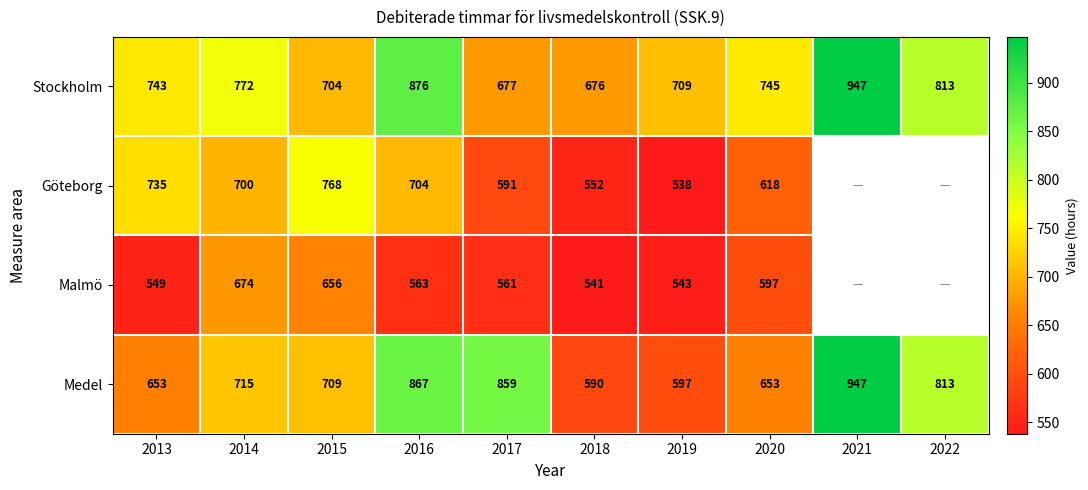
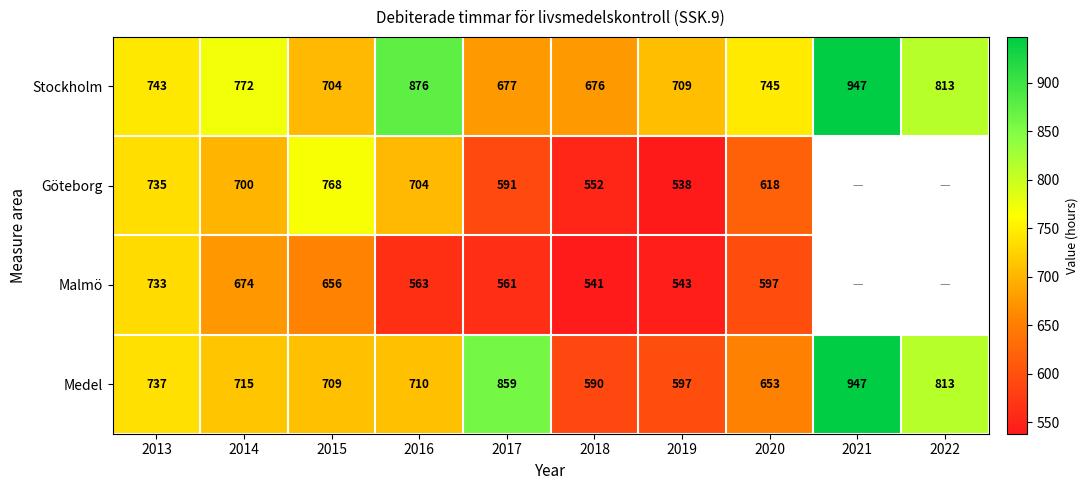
  {
    "Stockholm": {
      "2013": 743,
      "2014": 772,
      "2015": 704,
      "2016": 876,
      "2017": 677,
      "2018": 676,
      "2019": 709,
      "2020": 745,
      "2021": 947,
      "2022": 813
    },
    "Göteborg": {
      "2013": 735,
      "2014": 700,
      "2015": 768,
      "2016": 704,
      "2017": 591,
      "2018": 552,
      "2019": 538,
      "2020": 618
    },
    "Malmö": {
-     "2013": 549,
+     "2013": 733,
      "2014": 674,
      "2015": 656,
      "2016": 563,
      "2017": 561,
      "2018": 541,
      "2019": 543,
      "2020": 597
    },
    "Medel": {
-     "2013": 653,
+     "2013": 737,
      "2014": 715,
      "2015": 709,
-     "2016": 867,
+     "2016": 710,
      "2017": 859,
      "2018": 590,
      "2019": 597,
      "2020": 653,
      "2021": 947,
      "2022": 813
    }
  }
